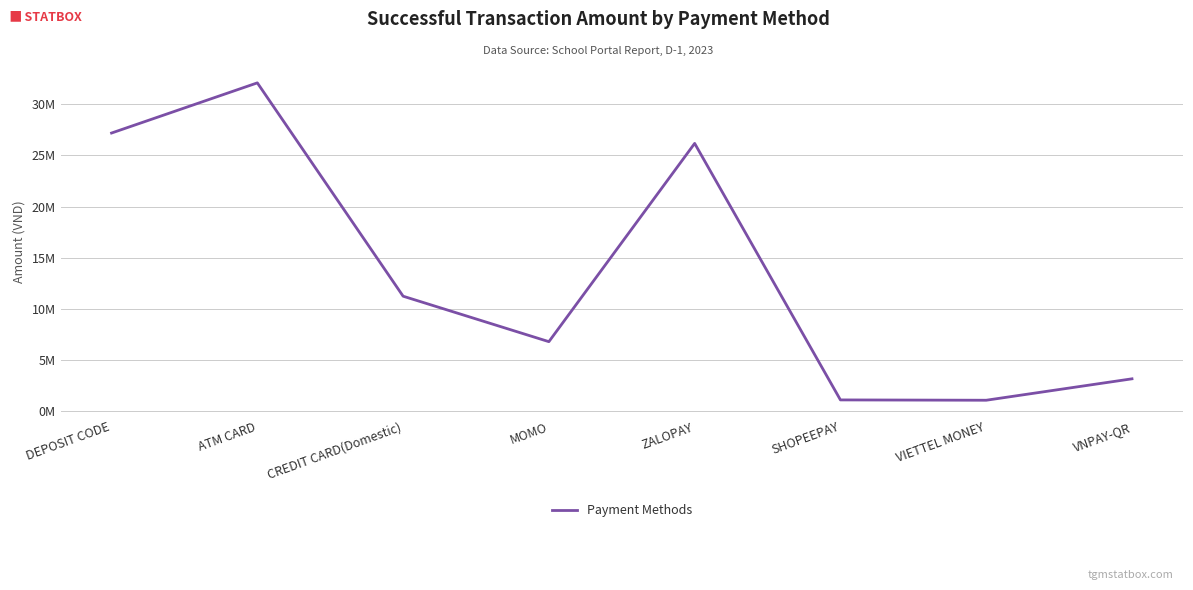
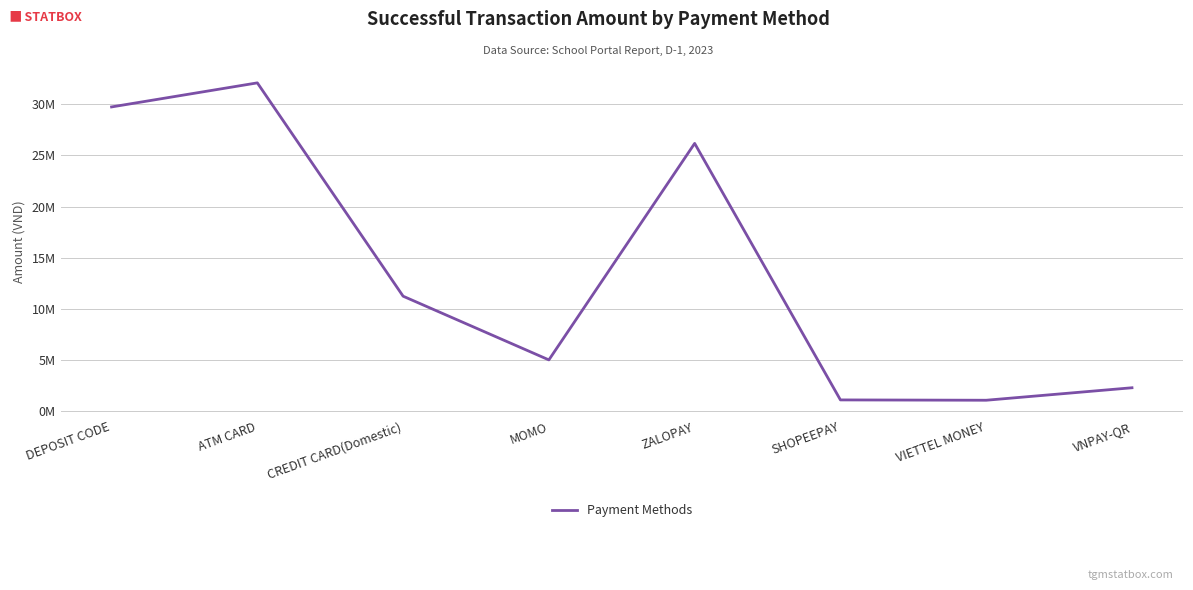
  {
-   "DEPOSIT CODE": 27200000,
+   "DEPOSIT CODE": 29700000,
    "ATM CARD": 32100000,
    "CREDIT CARD(Domestic)": 11200000,
-   "MOMO": 6800000,
+   "MOMO": 5000000,
    "ZALOPAY": 26200000,
    "SHOPEEPAY": 1100000,
    "VIETTEL MONEY": 1100000,
-   "VNPAY-QR": 3200000
+   "VNPAY-QR": 2300000
  }
